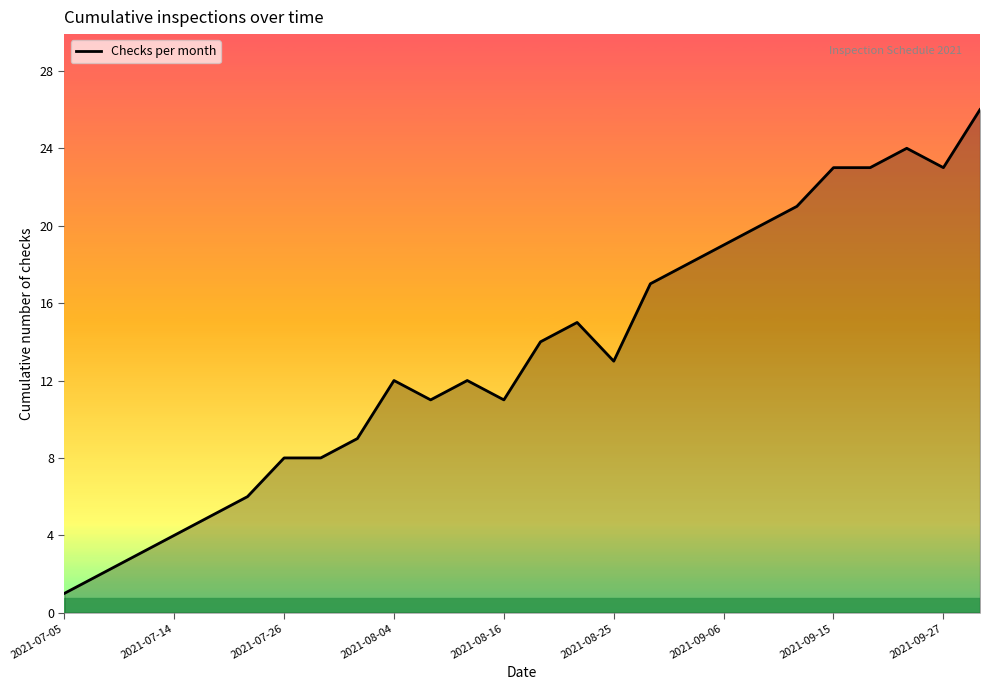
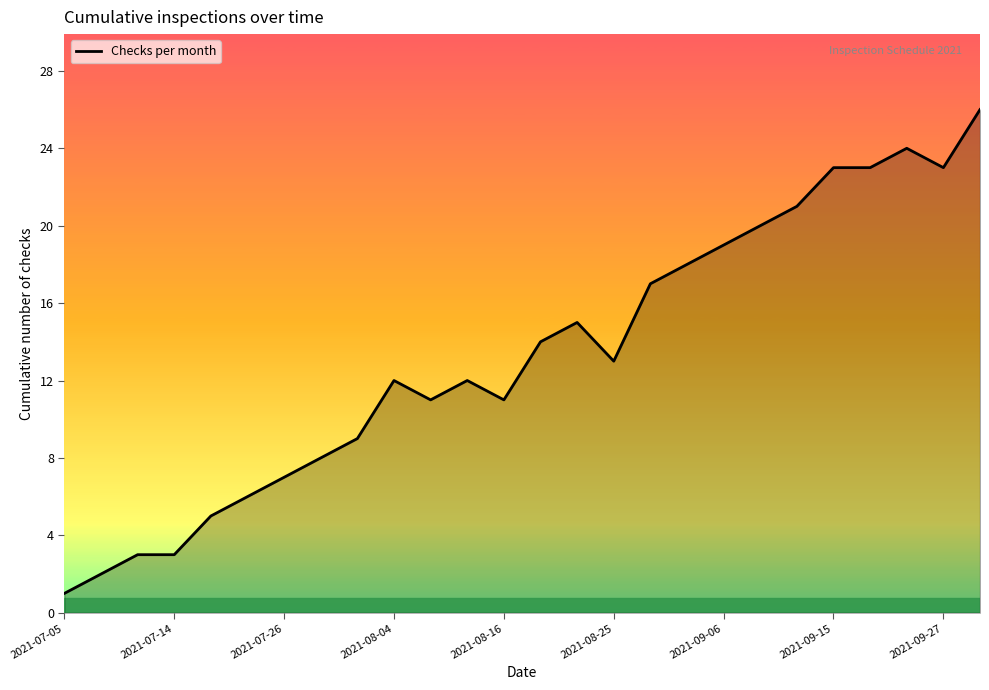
  {
    "2021-07-05": 1,
-   "2021-07-14": 4,
-   "2021-07-26": 8,
+   "2021-07-14": 3,
+   "2021-07-26": 7,
    "2021-08-04": 12,
    "2021-08-16": 11,
    "2021-08-25": 13,
    "2021-09-06": 19,
    "2021-09-15": 23,
    "2021-09-27": 23
  }
